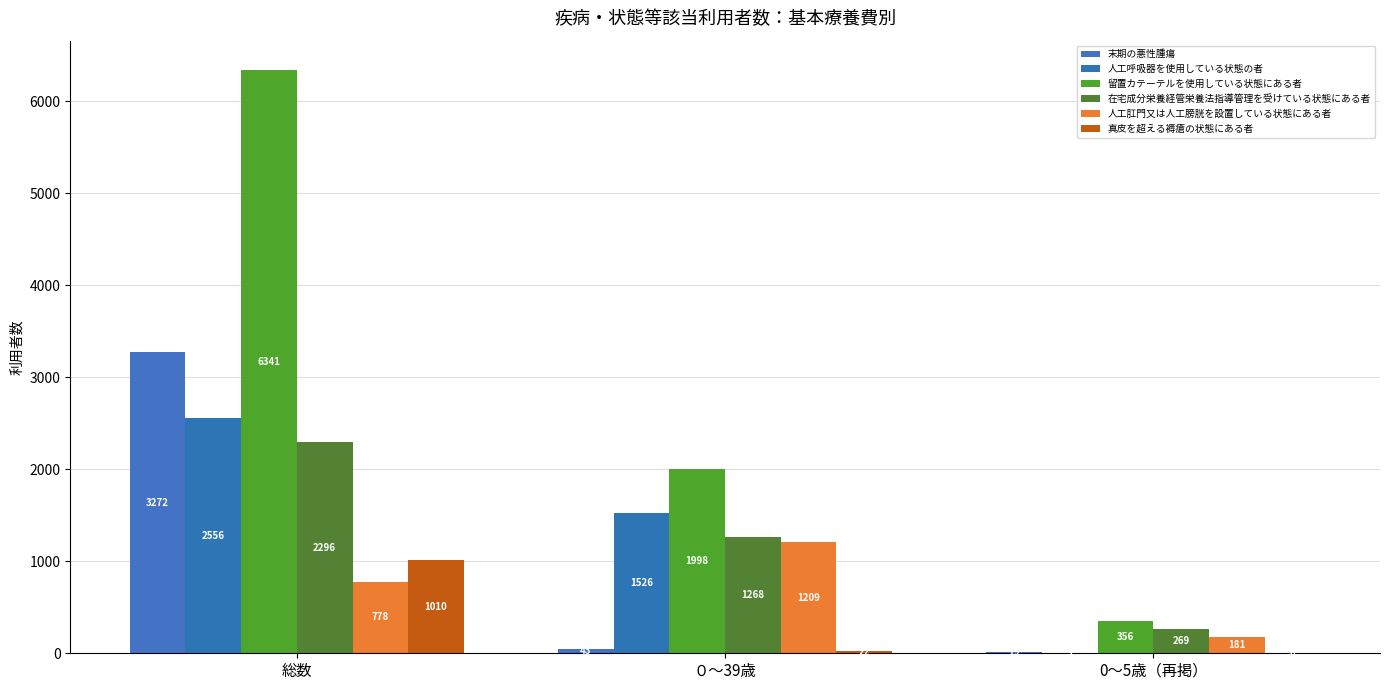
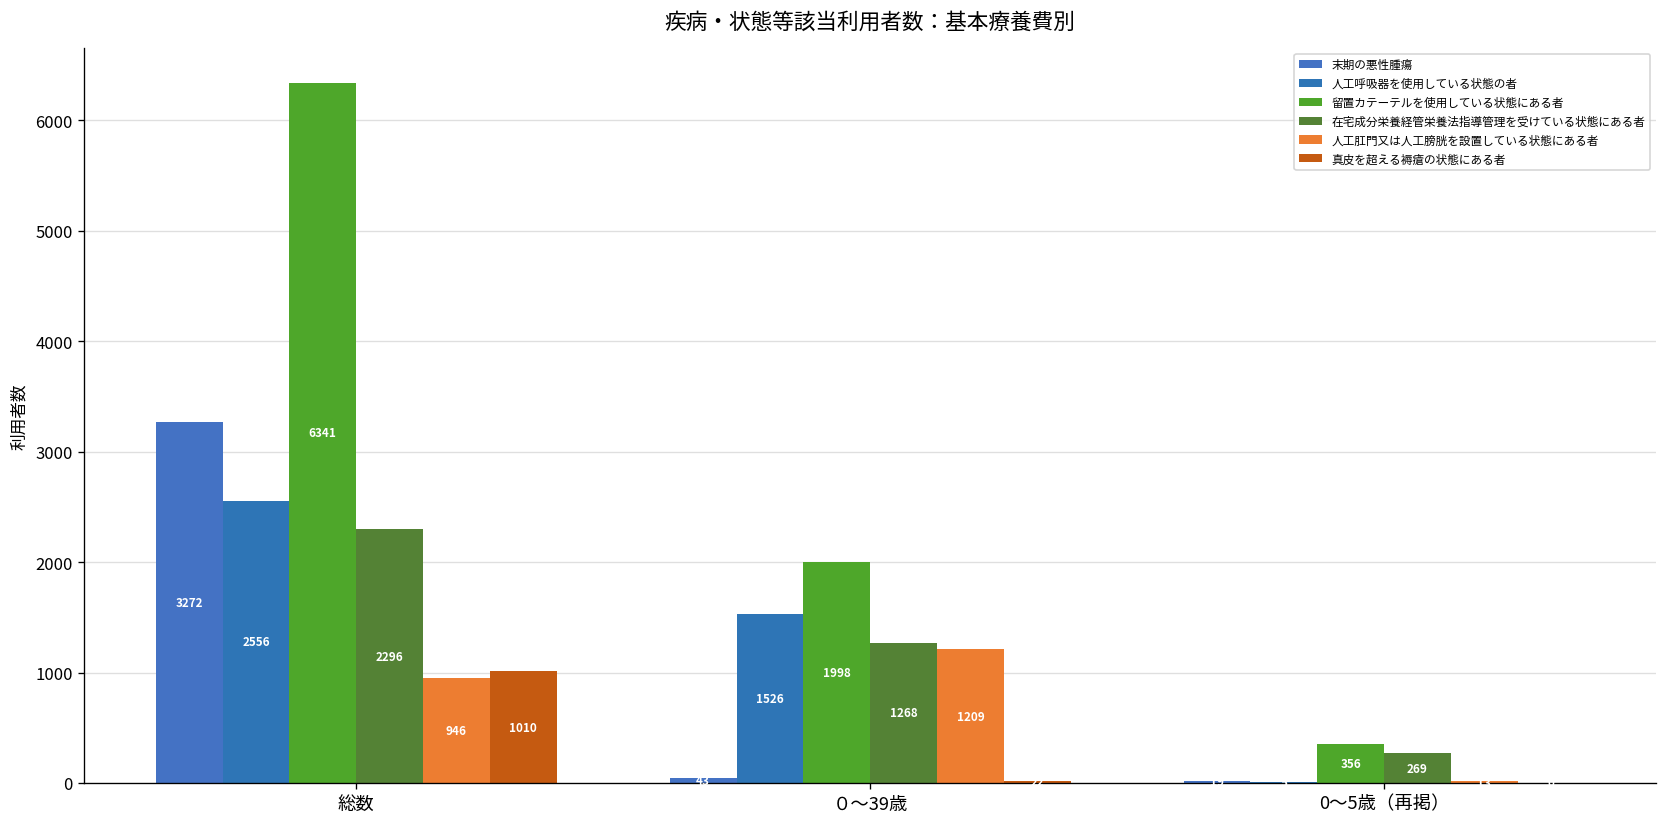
  {
    "人工肛門又は人工膀胱を設置している状態にある者": {
-     "総数": 778,
+     "総数": 946,
      "０～39歳": 1209,
-     "0～5歳（再掲）": 200
+     "0～5歳（再掲）": 0
    },
    "真皮を超える褥瘡の状態にある者": {
      "総数": 1010
    }
  }
